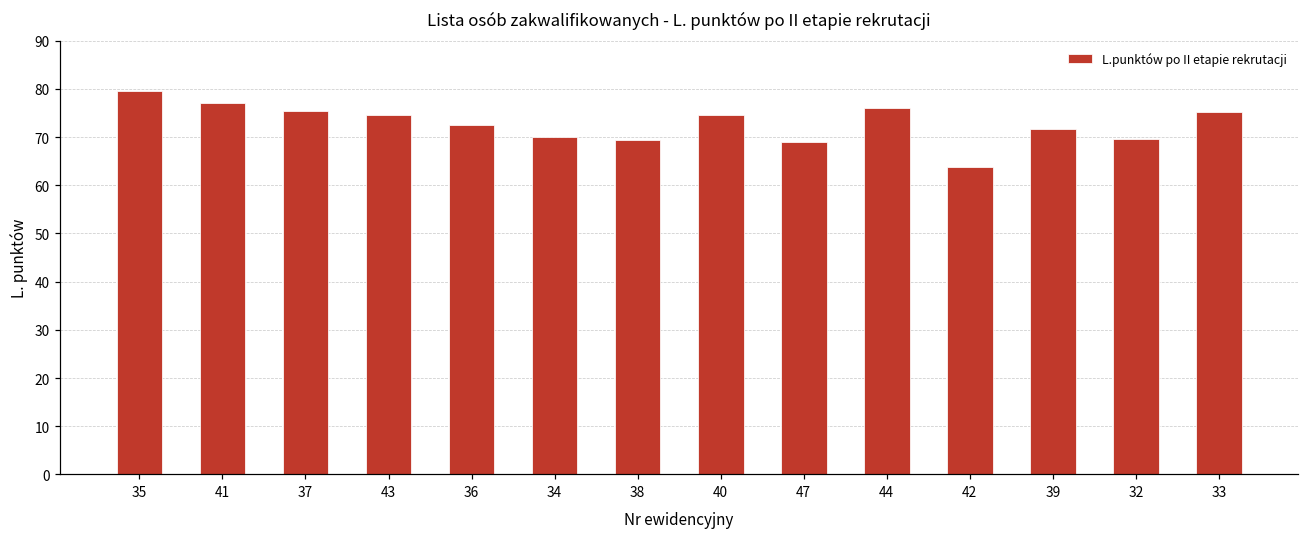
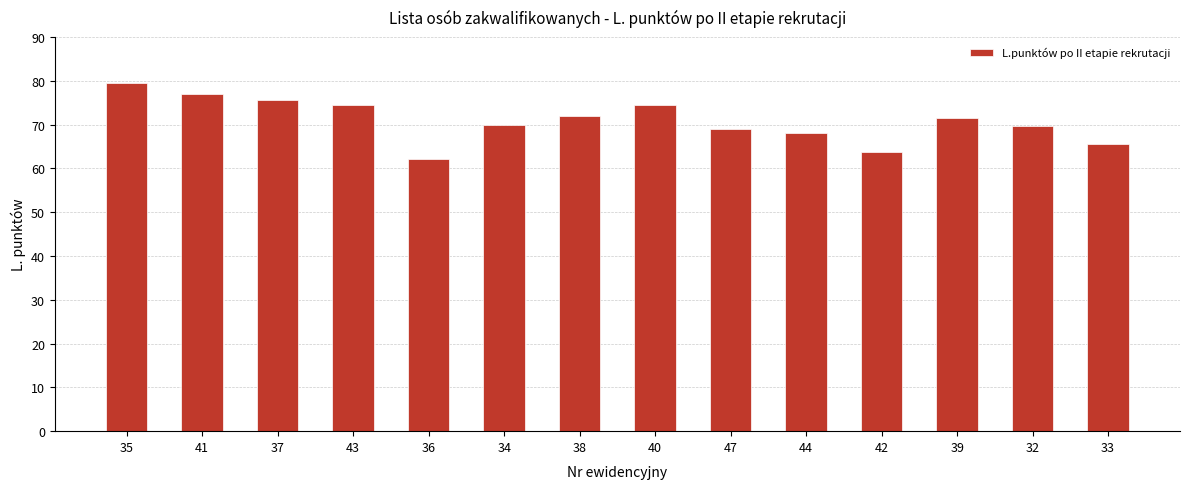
  {
    "35": 80,
    "41": 77,
    "37": 76,
    "43": 75,
-   "36": 73,
+   "36": 62,
    "34": 70,
-   "38": 70,
+   "38": 72,
    "40": 75,
    "47": 69,
-   "44": 76,
+   "44": 68,
    "42": 64,
    "39": 72,
    "32": 70,
-   "33": 75
+   "33": 66
  }
